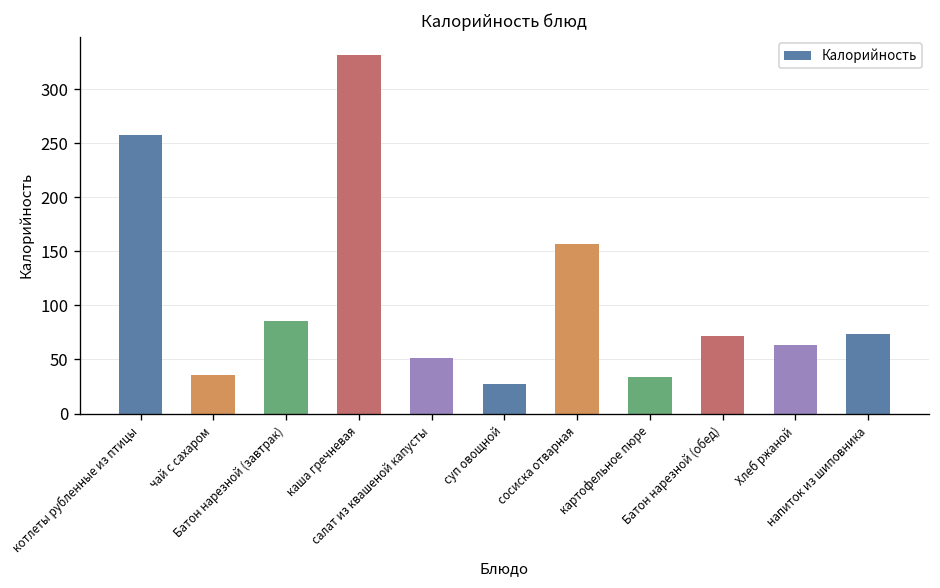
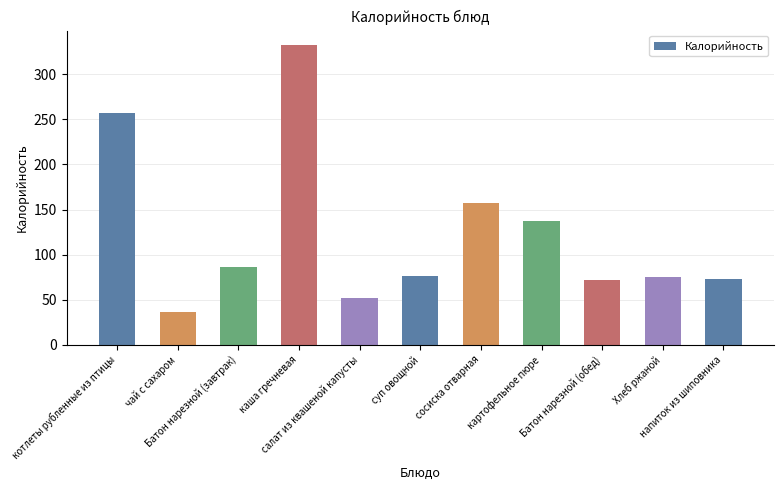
  {
    "котлеты рубленные из птицы": 260,
    "чай с сахаром": 40,
    "Батон нарезной (завтрак)": 90,
    "каша гречневая": 330,
    "салат из квашеной капусты": 50,
-   "суп овощной": 30,
+   "суп овощной": 80,
    "сосиска отварная": 160,
-   "картофельное пюре": 30,
+   "картофельное пюре": 140,
    "Батон нарезной (обед)": 70,
-   "Хлеб ржаной": 60,
+   "Хлеб ржаной": 80,
    "напиток из шиповника": 70
  }
